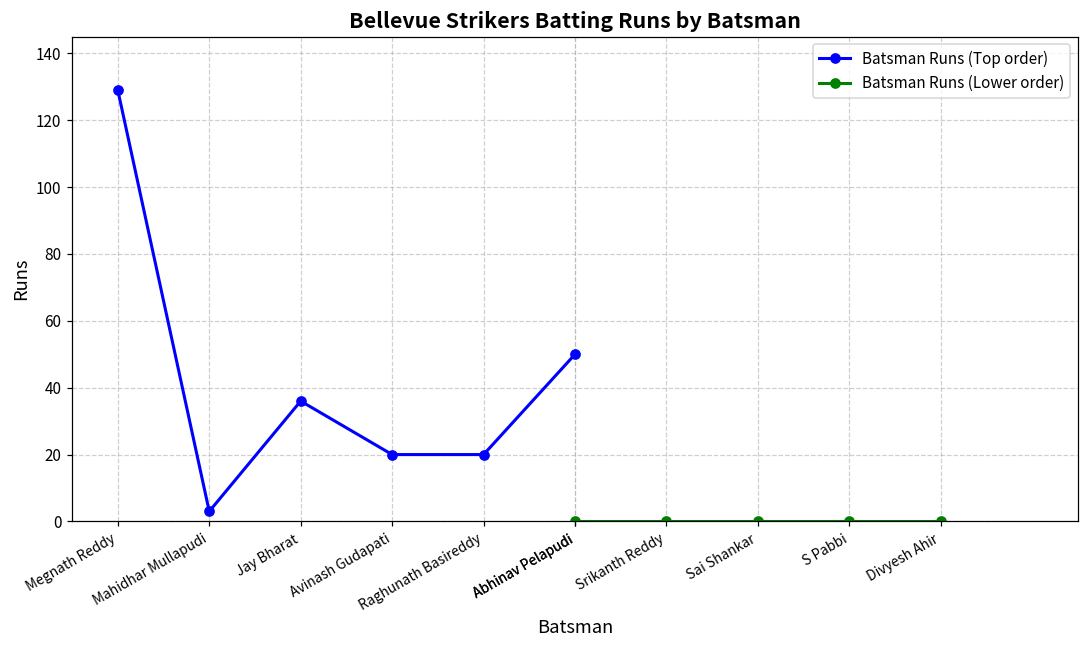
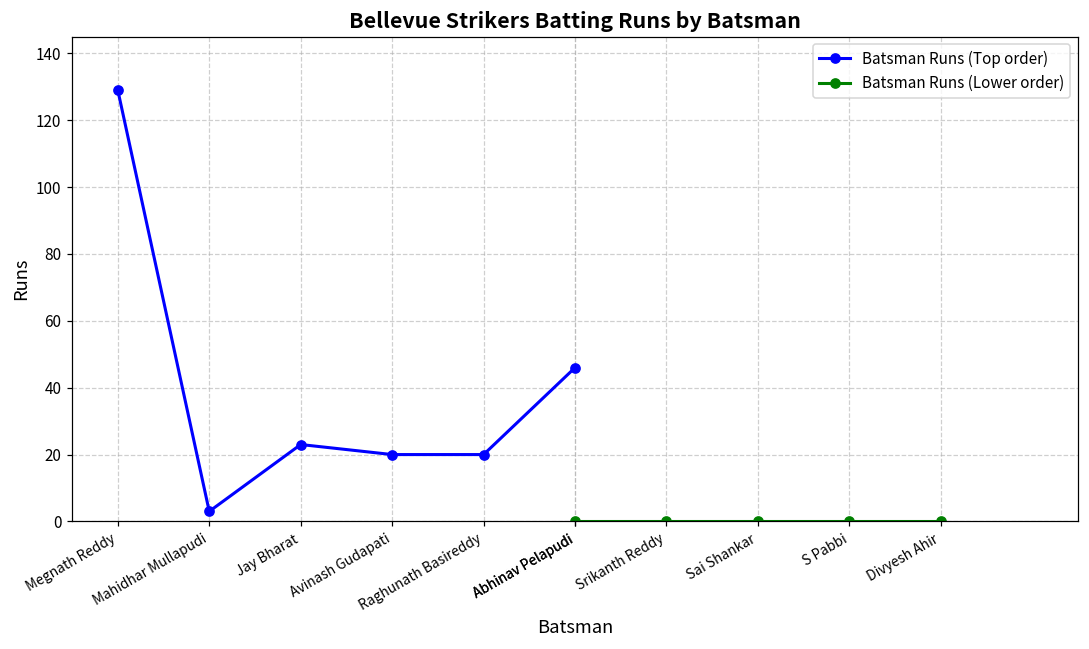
  {
    "Batsman Runs (Top order)": {
      "Megnath Reddy": 129,
      "Mahidhar Mullapudi": 3,
-     "Jay Bharat": 36,
+     "Jay Bharat": 23,
      "Avinash Gudapati": 20,
      "Raghunath Basireddy": 20,
-     "Abhinav Pelapudi": 50
+     "Abhinav Pelapudi": 46
    },
    "Batsman Runs (Lower order)": {
      "Abhinav Pelapudi": 0,
      "Srikanth Reddy": 0,
      "Sai Shankar": 0,
      "S Pabbi": 0,
      "Divyesh Ahir": 0
    }
  }
